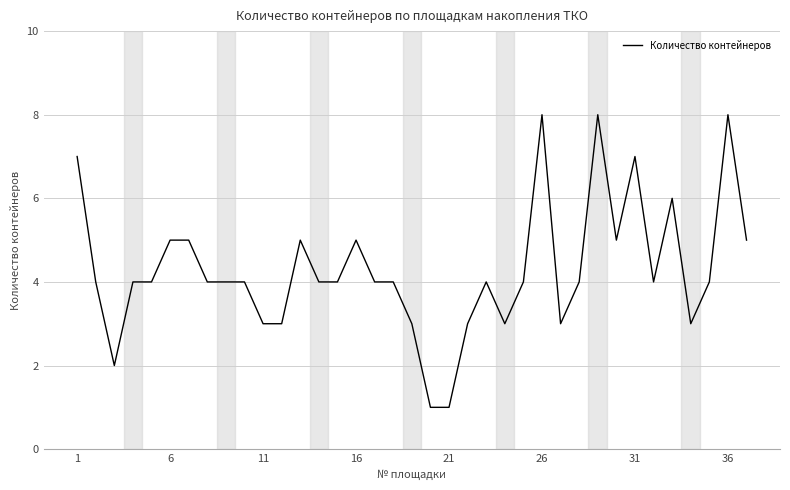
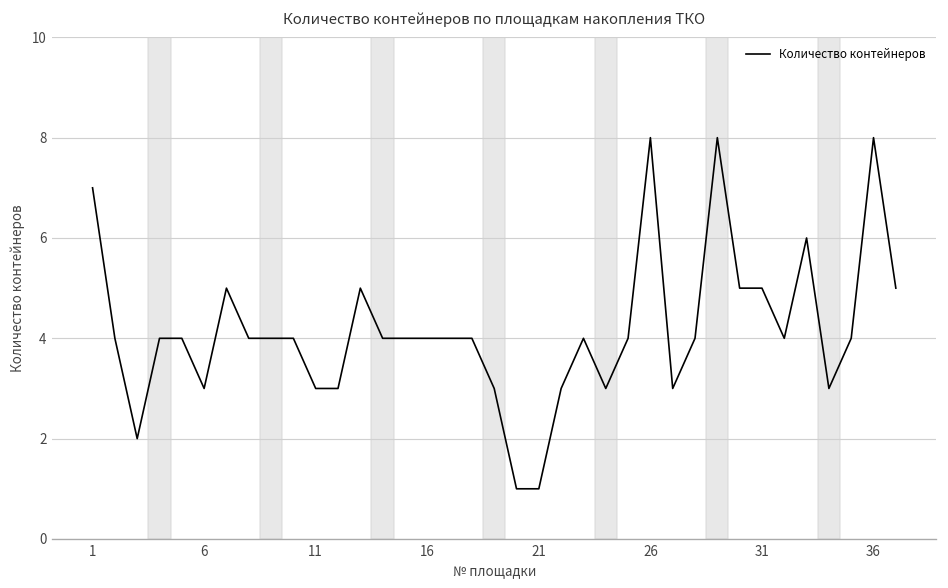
  {
    "1": 7,
-   "6": 5,
+   "6": 3,
    "11": 3,
-   "16": 5,
+   "16": 4,
    "21": 1,
    "26": 8,
-   "31": 7,
+   "31": 5,
    "36": 8
  }
